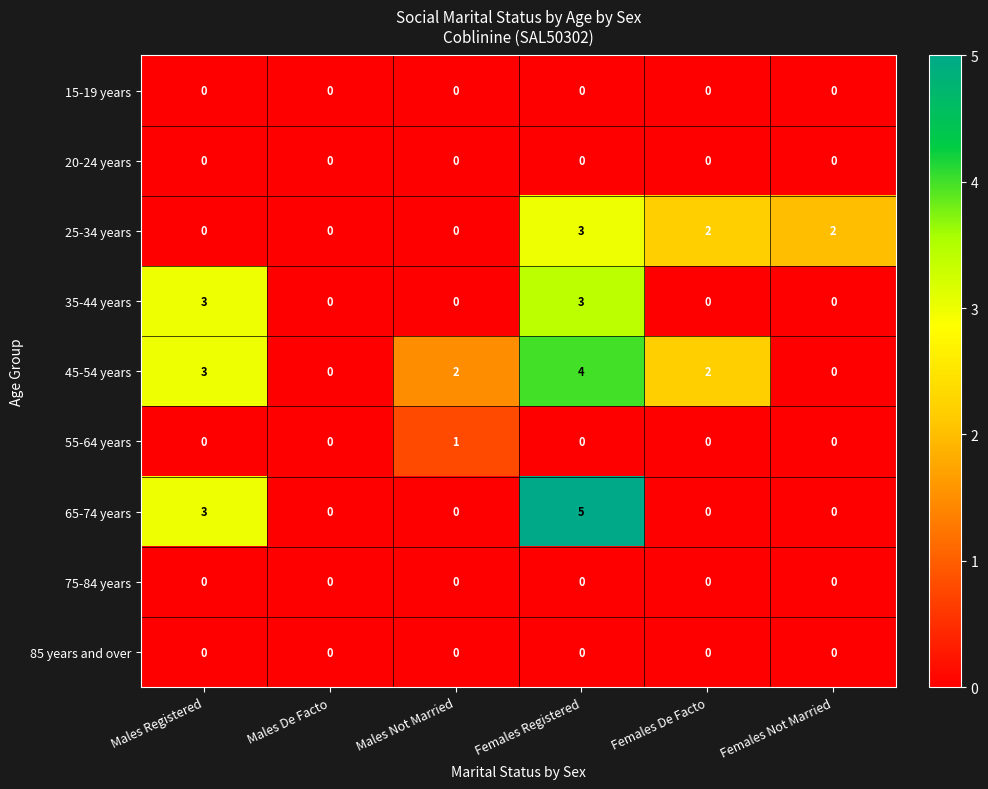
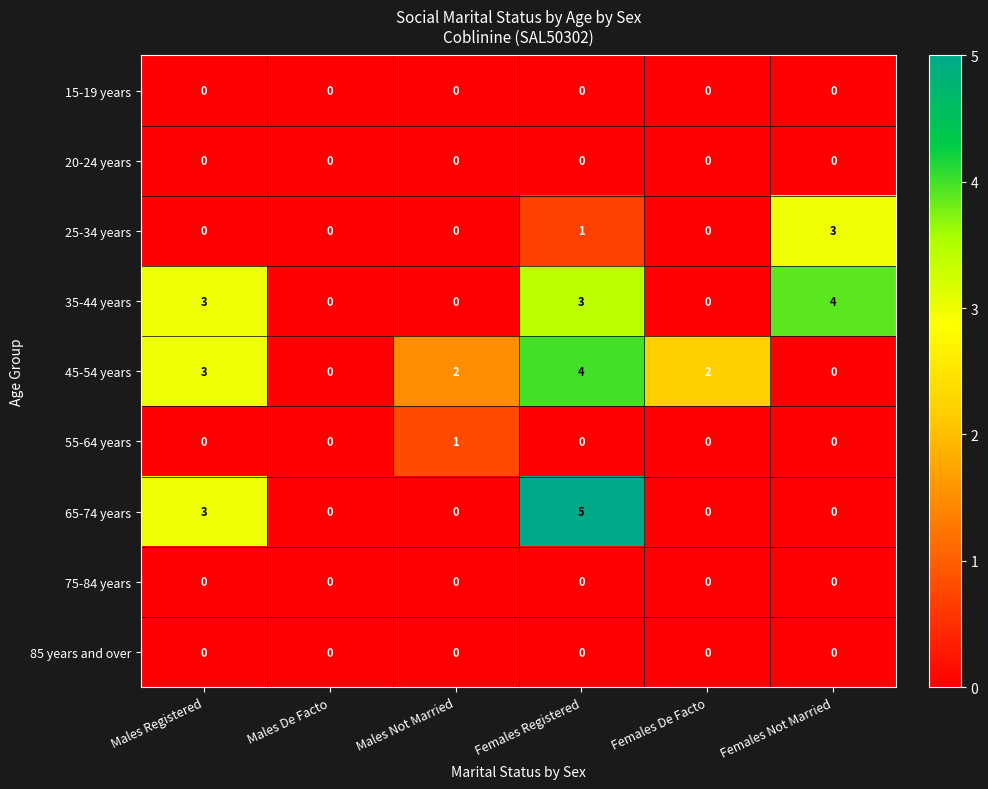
  {
    "15-19 years": {
      "Males Registered": 0,
      "Males De Facto": 0,
      "Males Not Married": 0,
      "Females Registered": 0,
      "Females De Facto": 0,
      "Females Not Married": 0
    },
    "20-24 years": {
      "Males Registered": 0,
      "Males De Facto": 0,
      "Males Not Married": 0,
      "Females Registered": 0,
      "Females De Facto": 0,
      "Females Not Married": 0
    },
    "25-34 years": {
      "Males Registered": 0,
      "Males De Facto": 0,
      "Males Not Married": 0,
-     "Females Registered": 3,
-     "Females De Facto": 2,
-     "Females Not Married": 2
+     "Females Registered": 1,
+     "Females De Facto": 0,
+     "Females Not Married": 3
    },
    "35-44 years": {
      "Males Registered": 3,
      "Males De Facto": 0,
      "Males Not Married": 0,
      "Females Registered": 3,
      "Females De Facto": 0,
-     "Females Not Married": 0
+     "Females Not Married": 4
    },
    "45-54 years": {
      "Males Registered": 3,
      "Males De Facto": 0,
      "Males Not Married": 2,
      "Females Registered": 4,
      "Females De Facto": 2,
      "Females Not Married": 0
    },
    "55-64 years": {
      "Males Registered": 0,
      "Males De Facto": 0,
      "Males Not Married": 1,
      "Females Registered": 0,
      "Females De Facto": 0,
      "Females Not Married": 0
    },
    "65-74 years": {
      "Males Registered": 3,
      "Males De Facto": 0,
      "Males Not Married": 0,
      "Females Registered": 5,
      "Females De Facto": 0,
      "Females Not Married": 0
    },
    "75-84 years": {
      "Males Registered": 0,
      "Males De Facto": 0,
      "Males Not Married": 0,
      "Females Registered": 0,
      "Females De Facto": 0,
      "Females Not Married": 0
    },
    "85 years and over": {
      "Males Registered": 0,
      "Males De Facto": 0,
      "Males Not Married": 0,
      "Females Registered": 0,
      "Females De Facto": 0,
      "Females Not Married": 0
    }
  }
